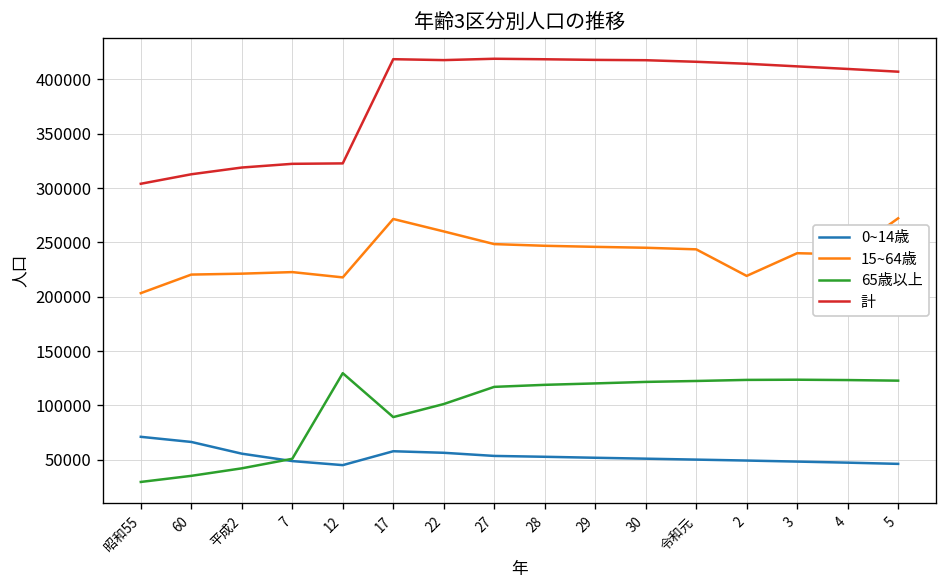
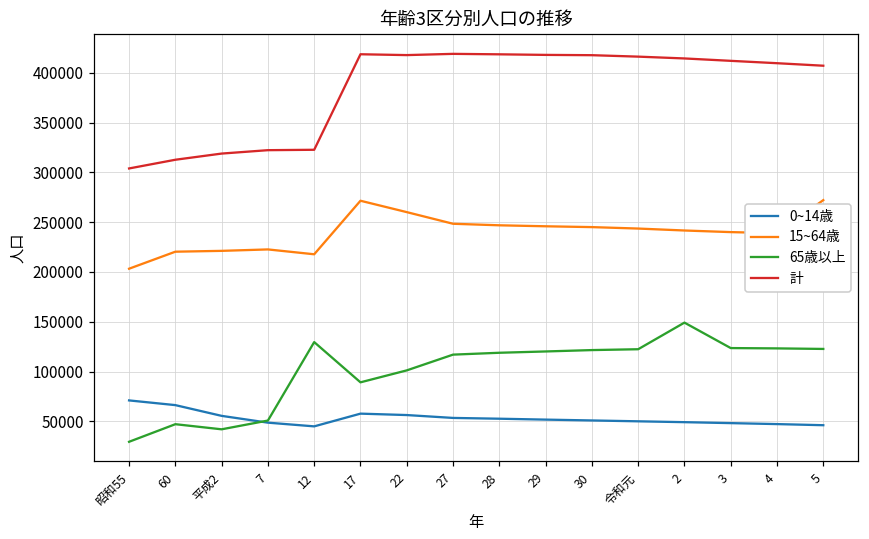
  {
    "0~14歳": {
      "昭和55": 70000,
      "60": 70000,
      "平成2": 60000,
      "12": 50000,
      "17": 60000,
      "22": 60000,
      "27": 50000,
      "28": 50000,
      "29": 50000,
      "30": 50000,
      "令和元": 50000,
      "2": 50000,
      "3": 50000,
      "4": 50000,
      "5": 50000
    },
    "15~64歳": {
      "昭和55": 200000,
      "60": 220000,
      "平成2": 220000,
      "7": 220000,
      "12": 220000,
      "17": 270000,
      "22": 260000,
      "27": 250000,
      "28": 250000,
      "29": 250000,
      "30": 250000,
      "令和元": 240000,
-     "2": 220000,
+     "2": 240000,
      "3": 240000,
      "5": 270000
    },
    "65歳以上": {
      "昭和55": 30000,
-     "60": 40000,
+     "60": 50000,
      "平成2": 40000,
      "12": 130000,
      "17": 90000,
      "22": 100000,
      "27": 120000,
      "28": 120000,
      "29": 120000,
      "30": 120000,
      "令和元": 120000,
-     "2": 120000,
+     "2": 150000,
      "3": 120000,
      "4": 120000,
      "5": 120000
    },
    "計": {
      "昭和55": 300000,
      "60": 310000,
      "平成2": 320000,
      "7": 320000,
      "12": 320000,
      "17": 420000,
      "22": 420000,
      "27": 420000,
      "28": 420000,
      "29": 420000,
      "30": 420000,
      "令和元": 420000,
      "2": 410000,
      "3": 410000,
      "4": 410000,
      "5": 410000
    }
  }
